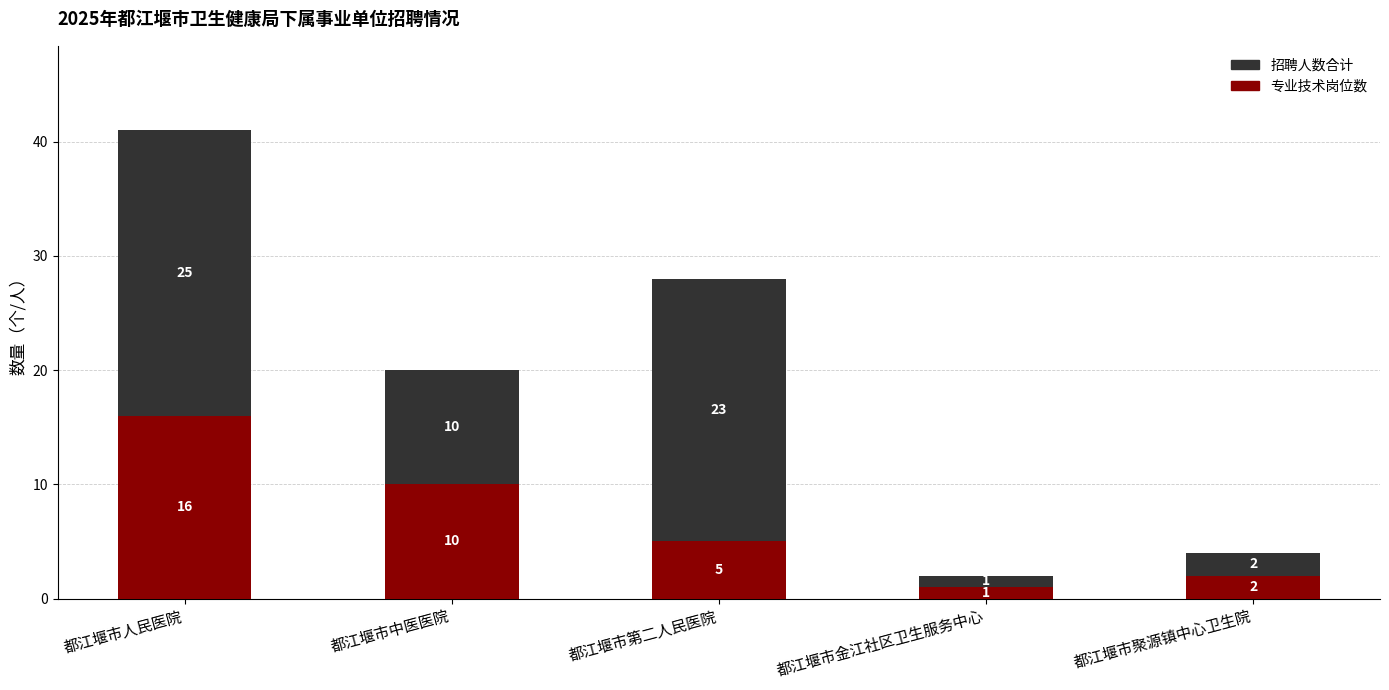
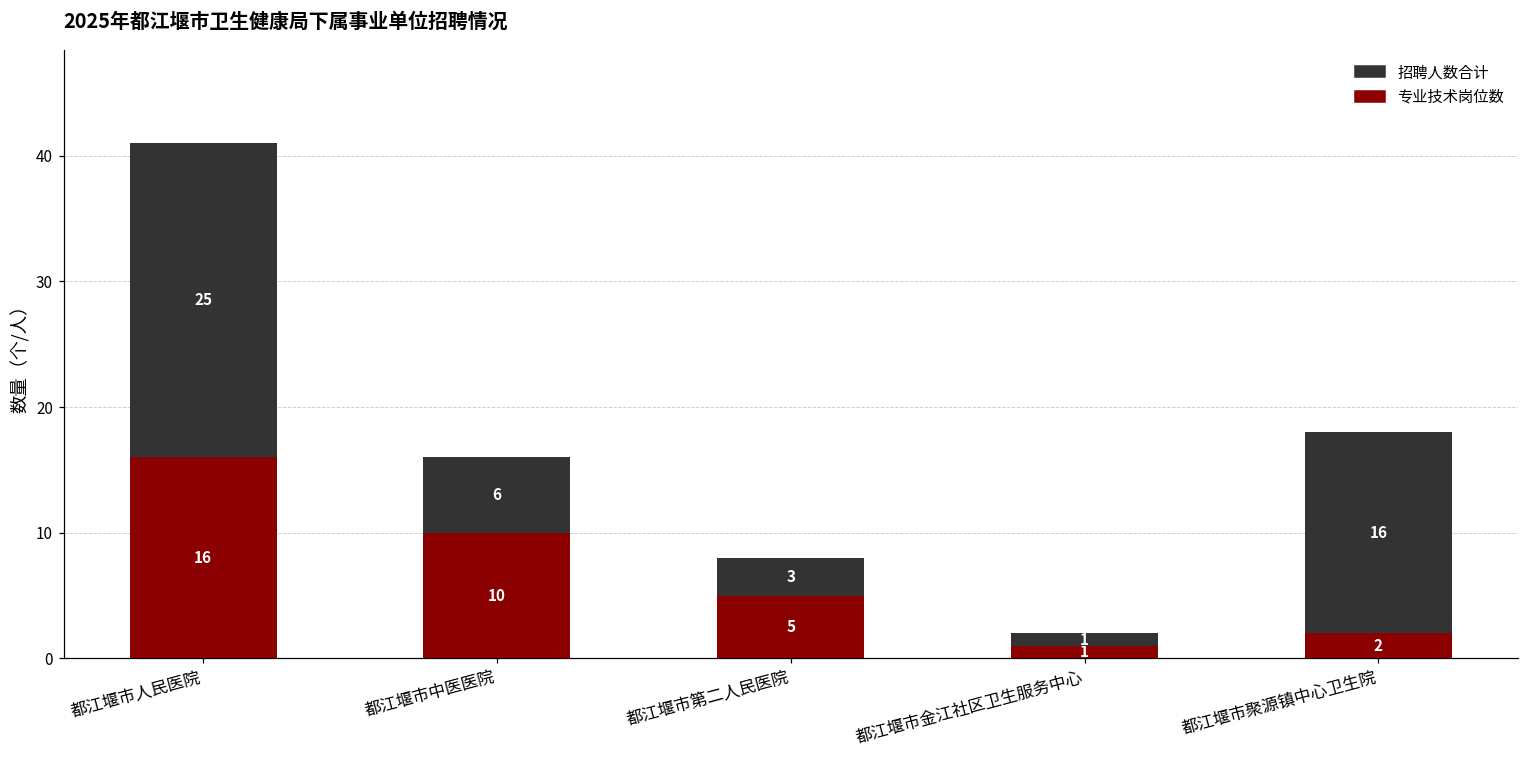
  {
    "专业技术岗位数": {
      "都江堰市人民医院": 16,
      "都江堰市中医医院": 10,
      "都江堰市第二人民医院": 5,
      "都江堰市聚源镇中心卫生院": 2
    },
    "招聘人数合计": {
      "都江堰市人民医院": 25,
-     "都江堰市中医医院": 10,
-     "都江堰市第二人民医院": 23,
-     "都江堰市聚源镇中心卫生院": 2
+     "都江堰市中医医院": 6,
+     "都江堰市第二人民医院": 3,
+     "都江堰市聚源镇中心卫生院": 16
    }
  }
